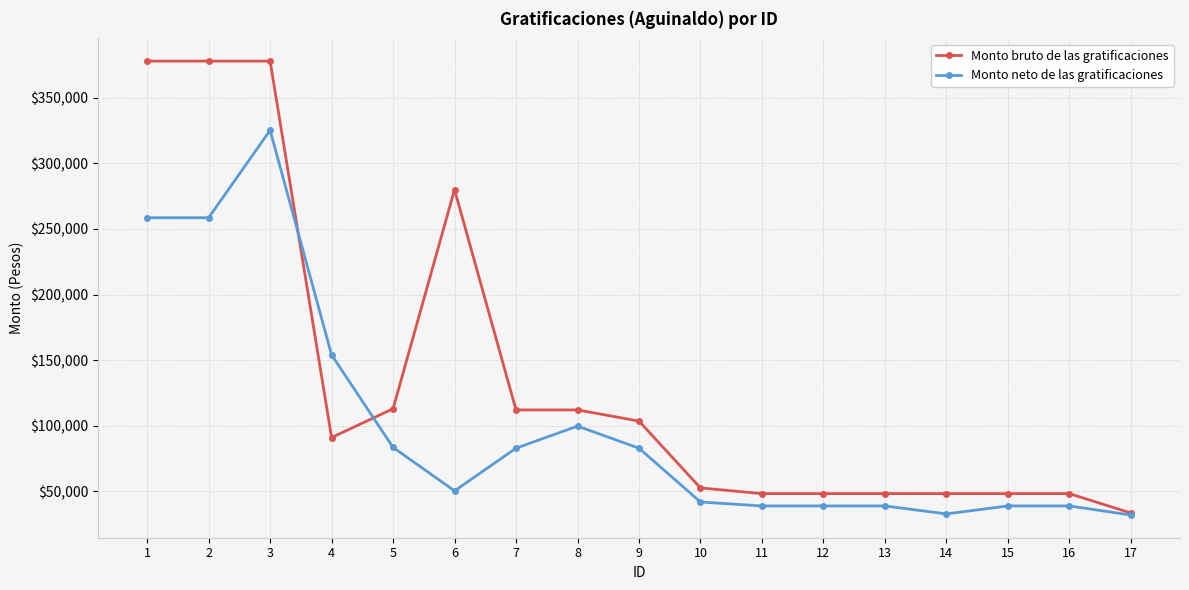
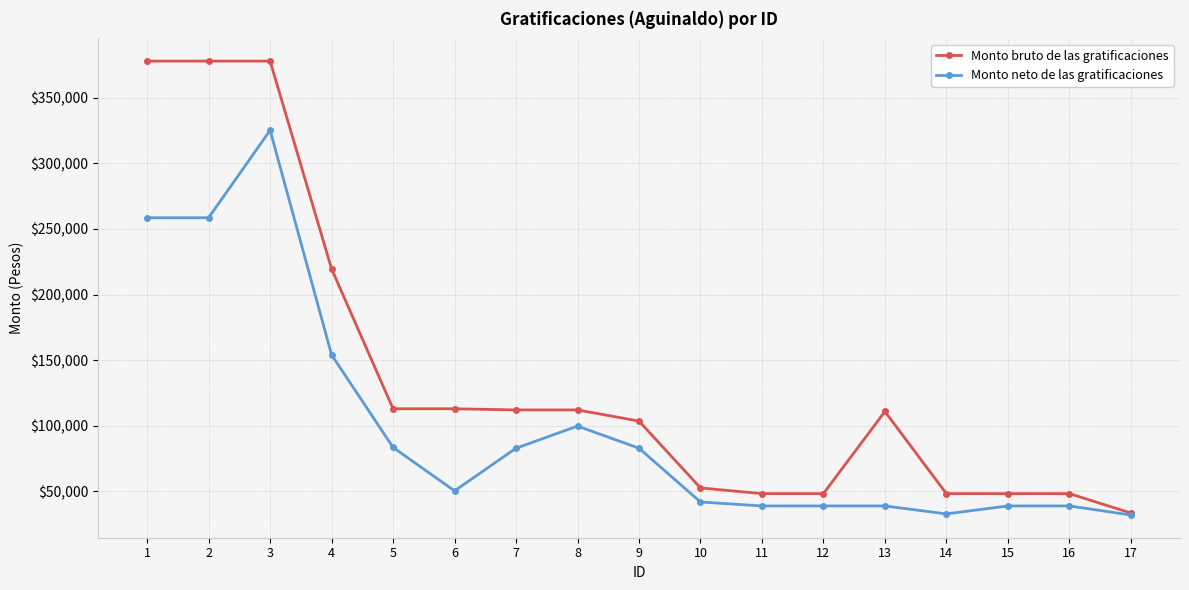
  {
    "Monto bruto de las gratificaciones": {
      "1": "$378,000",
      "2": "$378,000",
      "3": "$378,000",
-     "4": "$91,000",
+     "4": "$220,000",
      "5": "$113,000",
-     "6": "$280,000",
+     "6": "$113,000",
      "7": "$112,000",
      "8": "$112,000",
      "9": "$104,000",
      "10": "$53,000",
      "11": "$48,000",
      "12": "$48,000",
-     "13": "$48,000",
+     "13": "$111,000",
      "14": "$48,000",
      "15": "$48,000",
      "16": "$48,000"
    },
    "Monto neto de las gratificaciones": {
      "1": "$259,000",
      "2": "$259,000",
      "3": "$325,000",
      "4": "$154,000",
      "5": "$84,000",
      "6": "$50,000",
      "7": "$83,000",
      "8": "$100,000",
      "9": "$83,000",
      "10": "$42,000",
      "11": "$39,000",
      "12": "$39,000",
      "13": "$39,000",
      "14": "$33,000",
      "15": "$39,000",
      "16": "$39,000"
    }
  }
